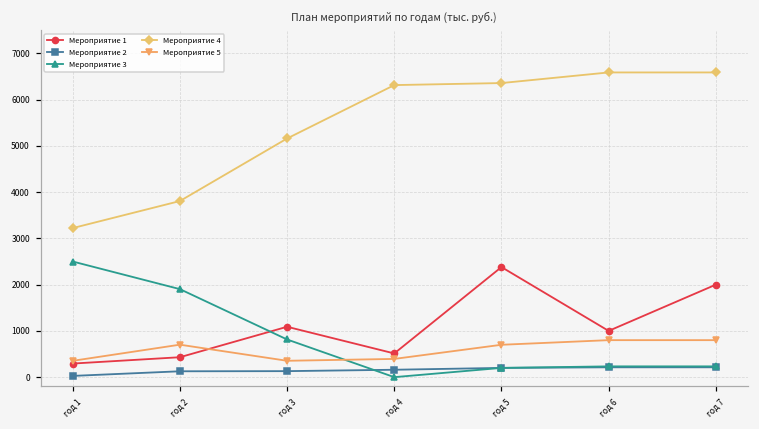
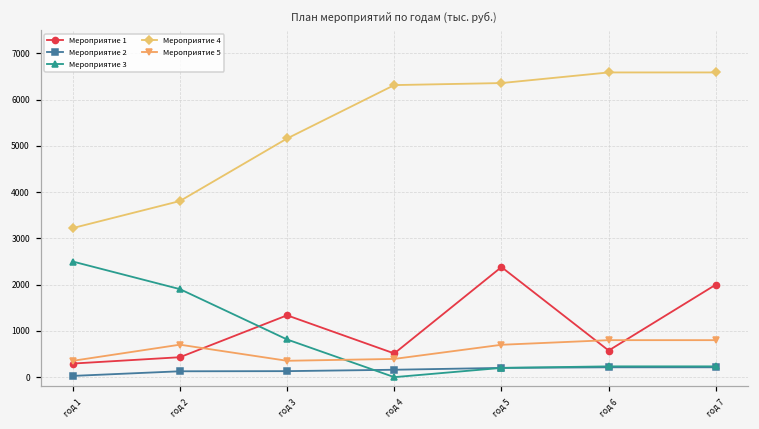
  {
    "Мероприятие 1": {
      "год 2": 400,
-     "год 3": 1100,
+     "год 3": 1300,
      "год 4": 500,
      "год 5": 2400,
-     "год 6": 1000,
+     "год 6": 600,
      "год 7": 2000
    }
  }
